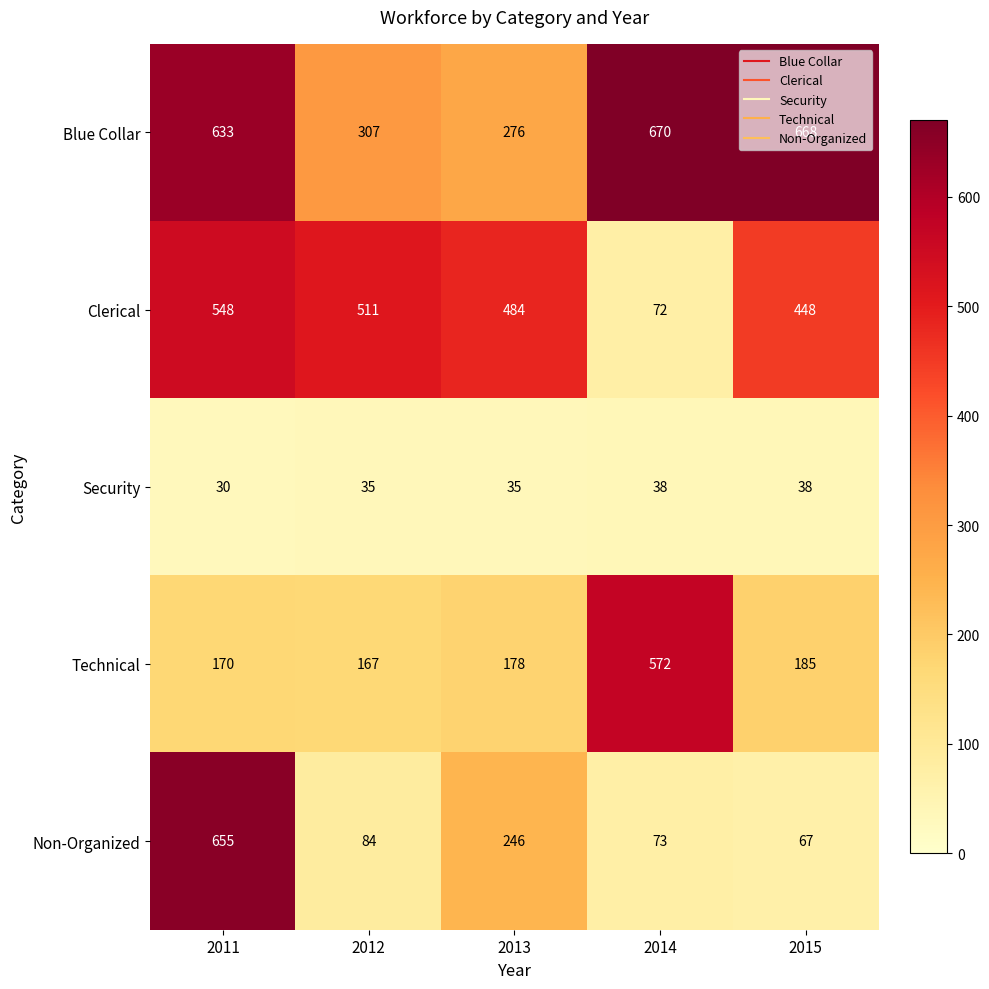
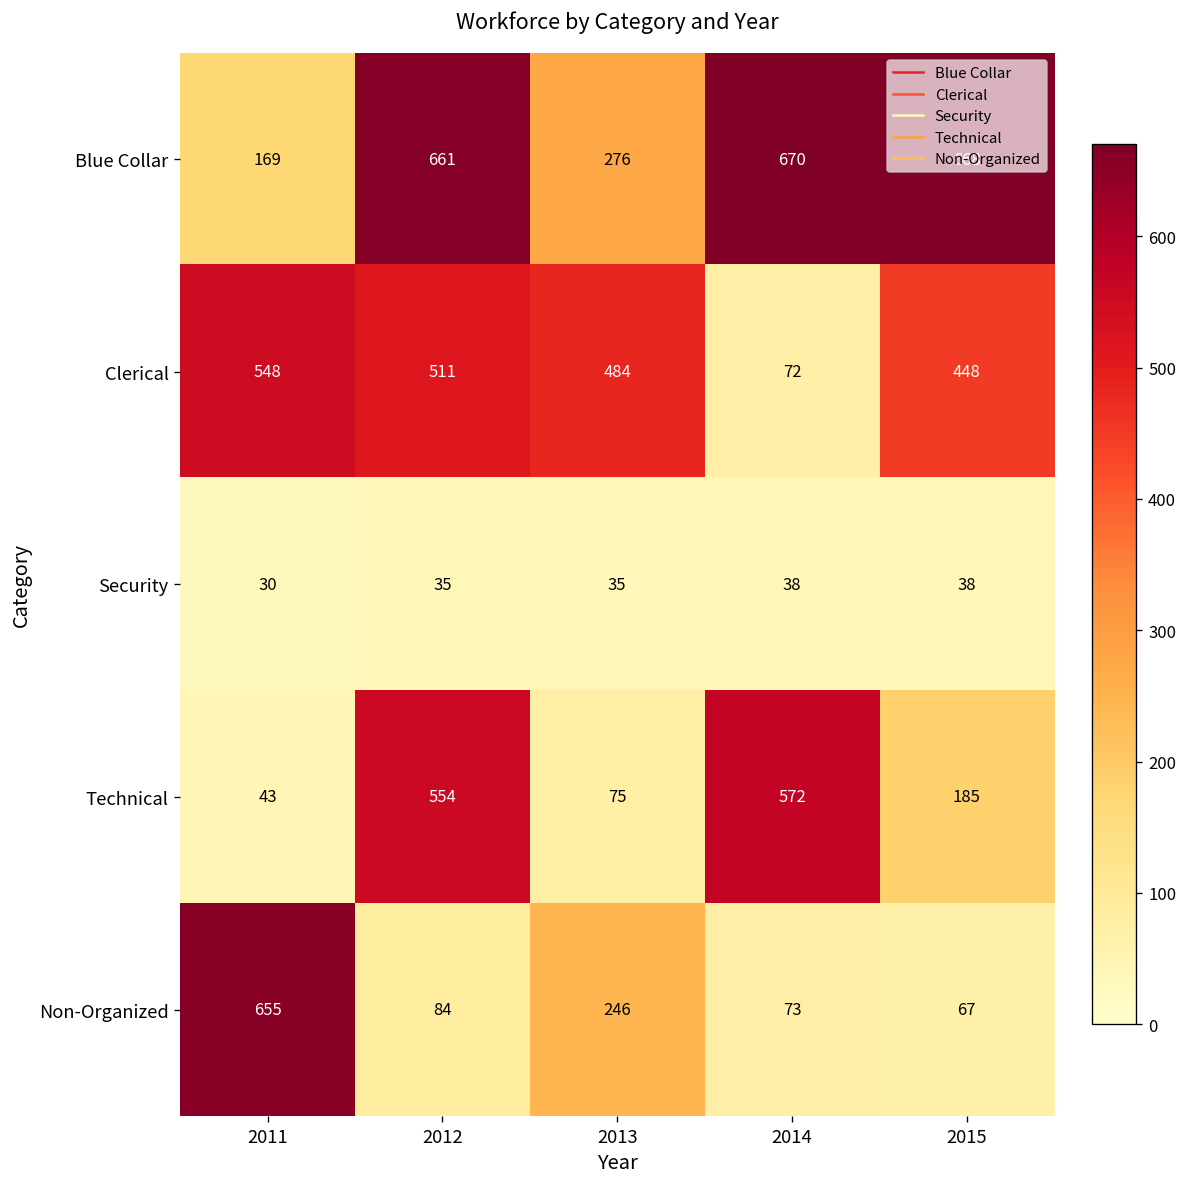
  {
    "Blue Collar": {
-     "2011": 633,
-     "2012": 307,
+     "2011": 169,
+     "2012": 661,
      "2013": 276,
      "2014": 670
    },
    "Clerical": {
      "2011": 548,
      "2012": 511,
      "2013": 484,
      "2014": 72,
      "2015": 448
    },
    "Security": {
      "2011": 30,
      "2012": 35,
      "2013": 35,
      "2014": 38,
      "2015": 38
    },
    "Technical": {
-     "2011": 170,
-     "2012": 167,
-     "2013": 178,
+     "2011": 43,
+     "2012": 554,
+     "2013": 75,
      "2014": 572,
      "2015": 185
    },
    "Non-Organized": {
      "2011": 655,
      "2012": 84,
      "2013": 246,
      "2014": 73,
      "2015": 67
    }
  }
